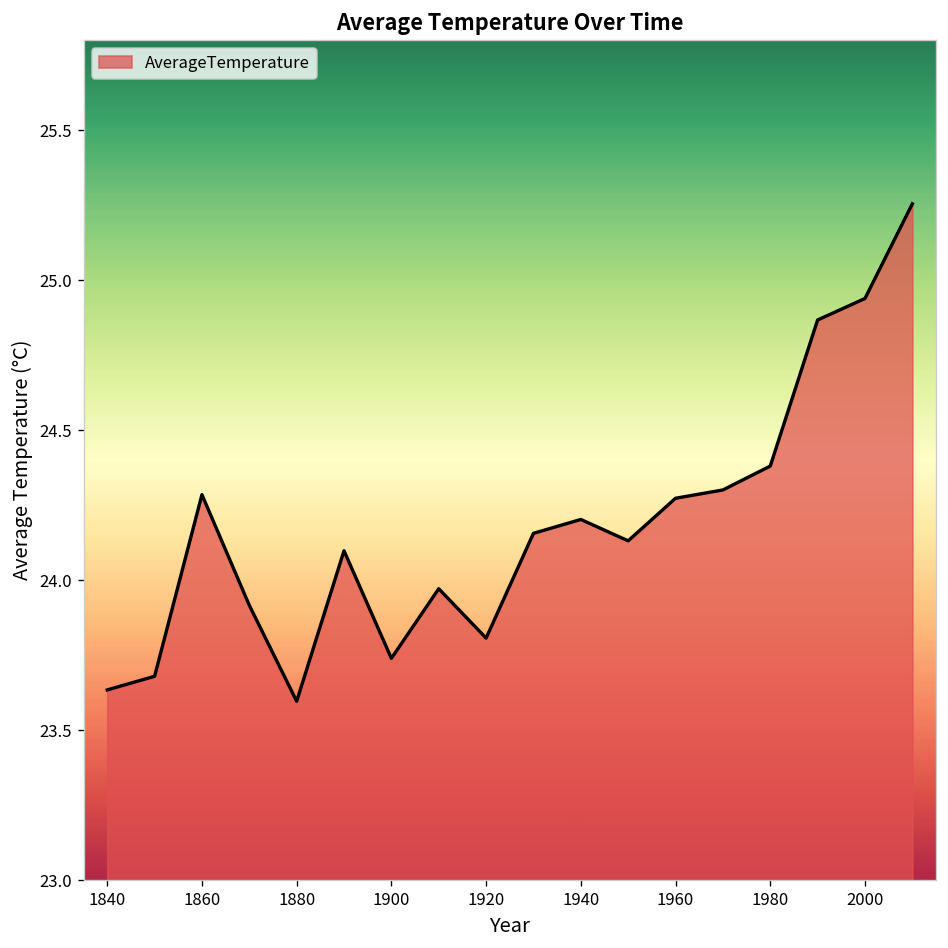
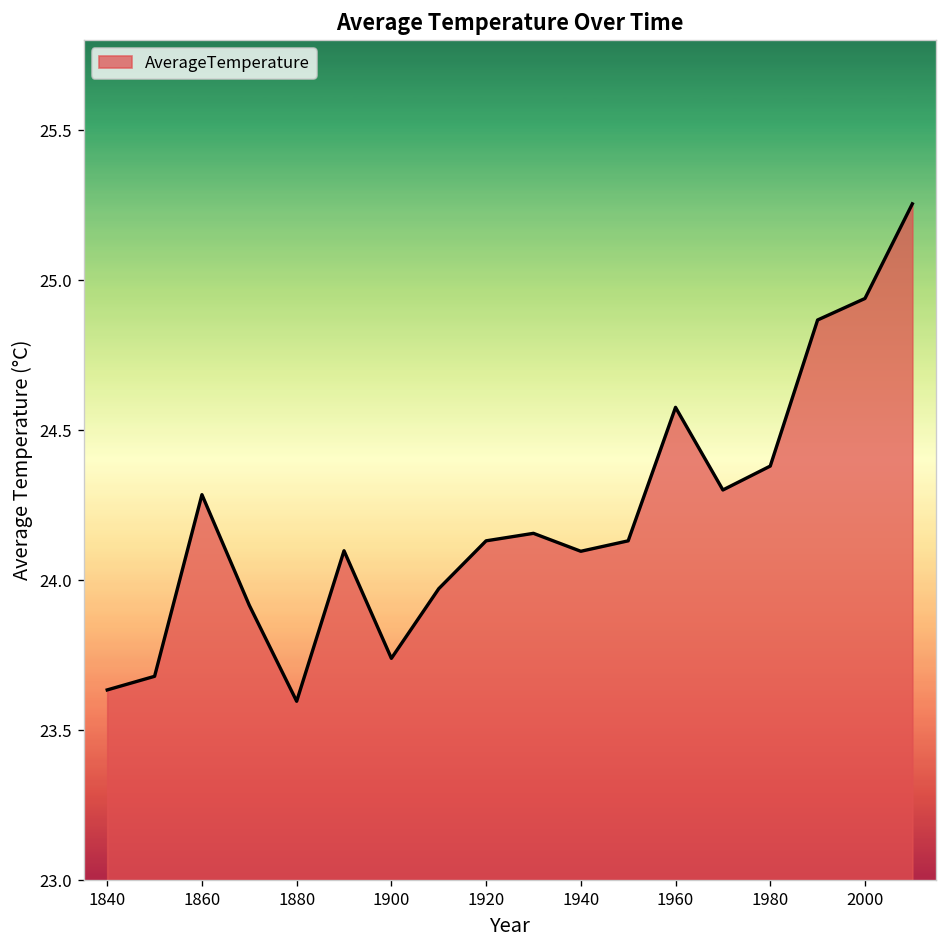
  {
    "1840": 23.63,
    "1860": 24.29,
    "1880": 23.60,
    "1900": 23.74,
-   "1920": 23.81,
-   "1940": 24.20,
-   "1960": 24.27,
+   "1920": 24.13,
+   "1940": 24.10,
+   "1960": 24.58,
    "1980": 24.38,
    "2000": 24.94
  }
